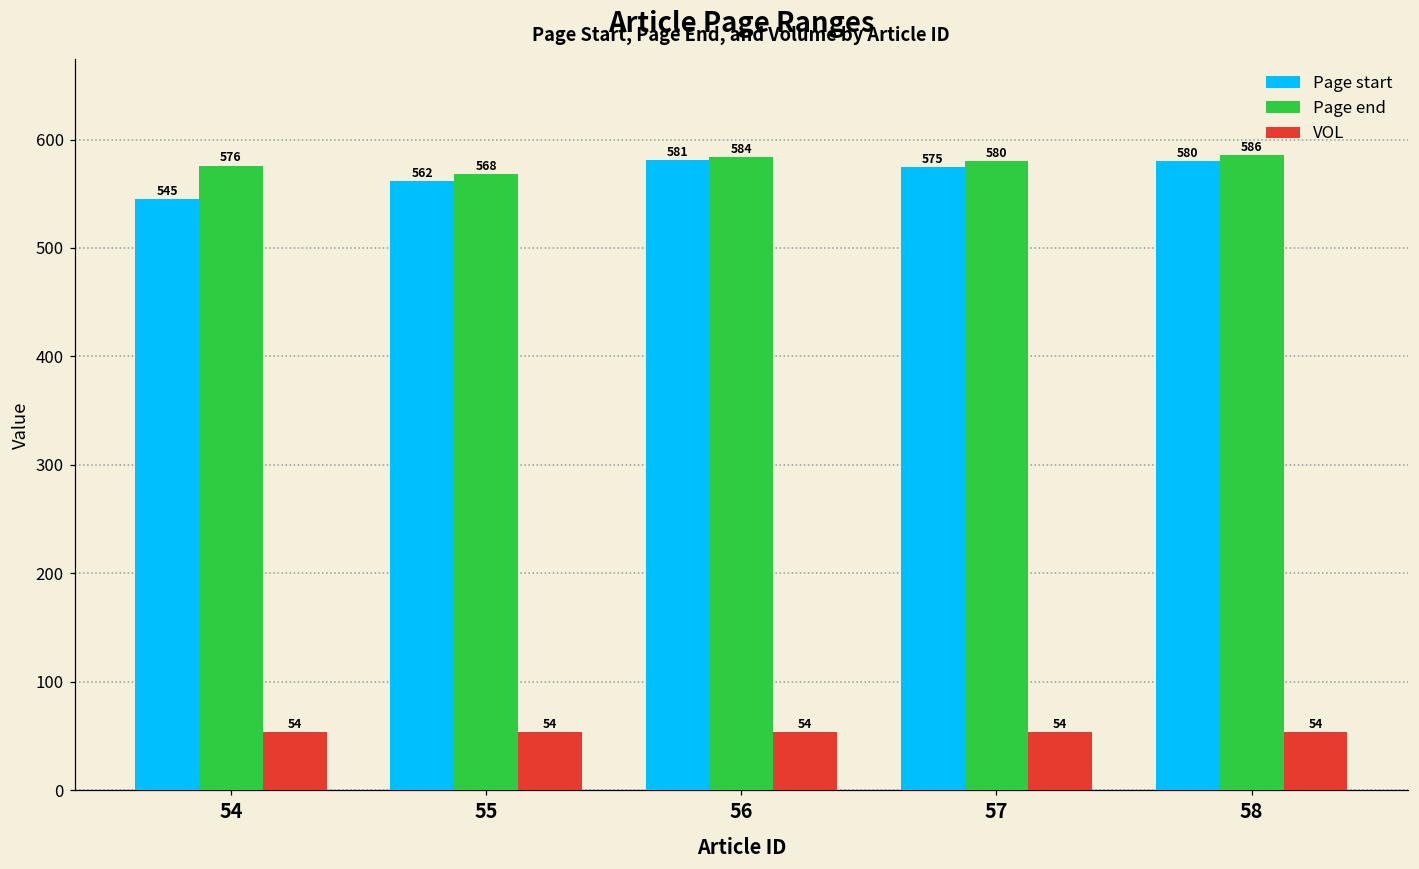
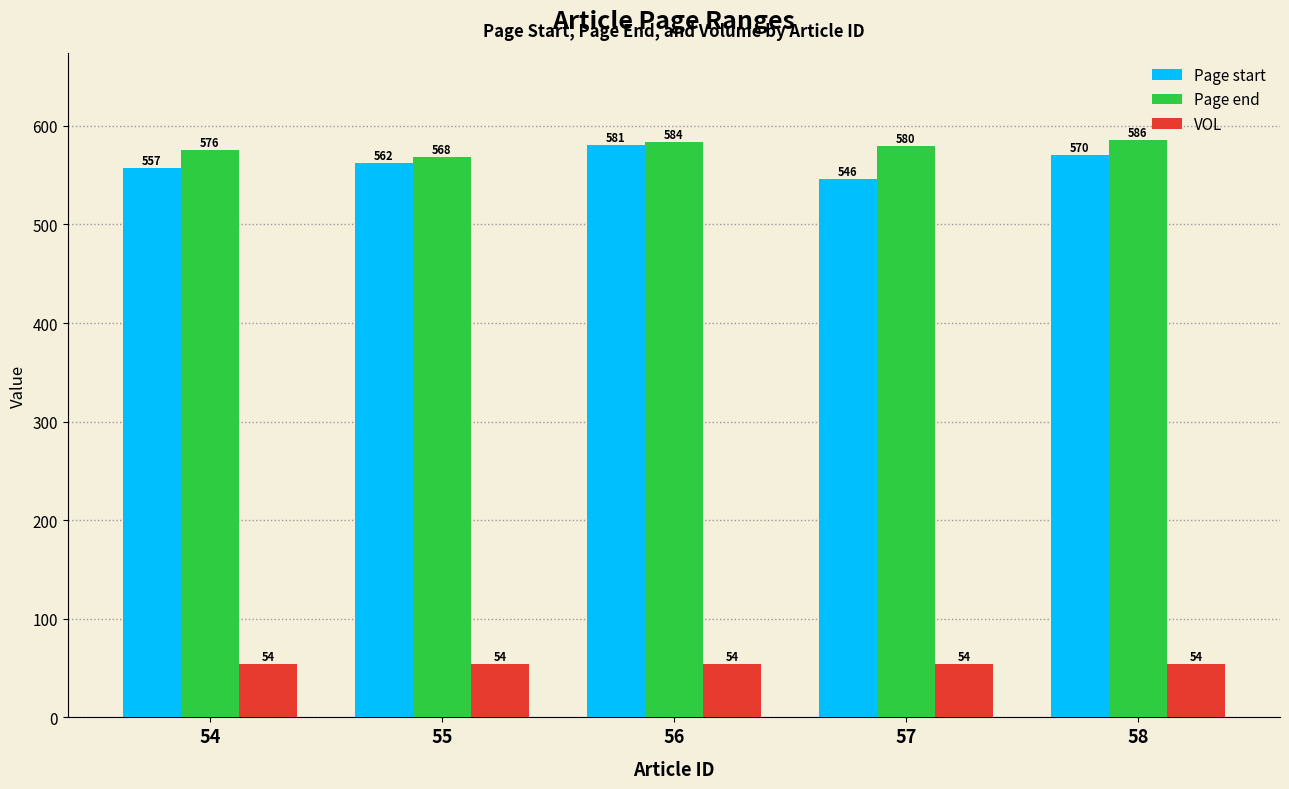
  {
    "Page start": {
-     "54": 545,
+     "54": 557,
      "55": 562,
      "56": 581,
-     "57": 575,
-     "58": 580
+     "57": 546,
+     "58": 570
    },
    "Page end": {
      "54": 576,
      "55": 568,
      "56": 584,
      "57": 580,
      "58": 586
    },
    "VOL": {
      "54": 54,
      "55": 54,
      "56": 54,
      "57": 54,
      "58": 54
    }
  }
